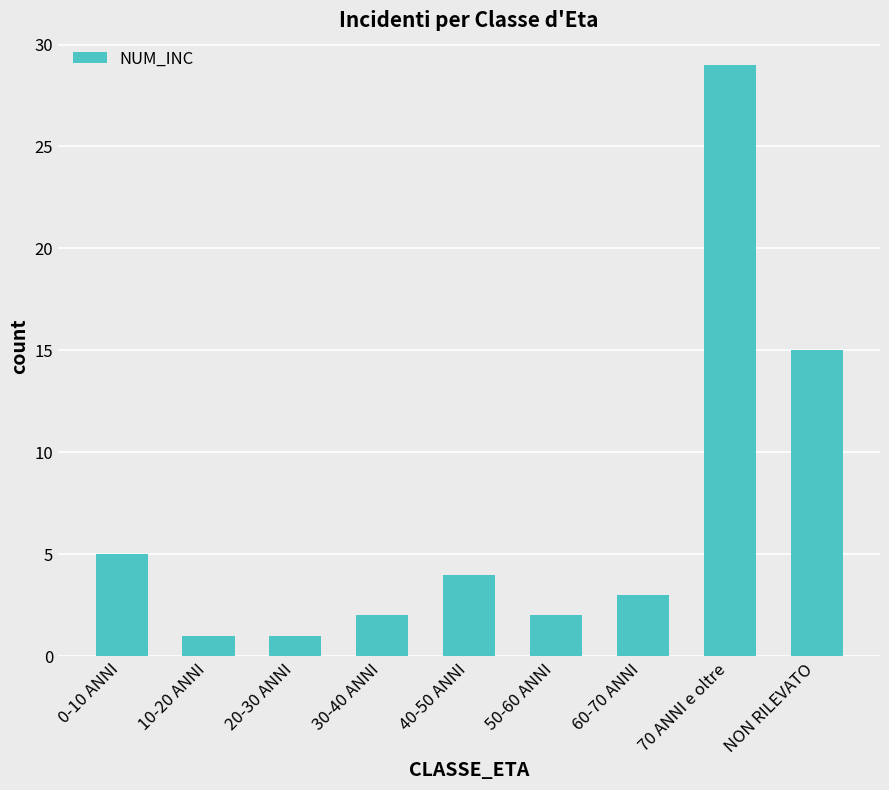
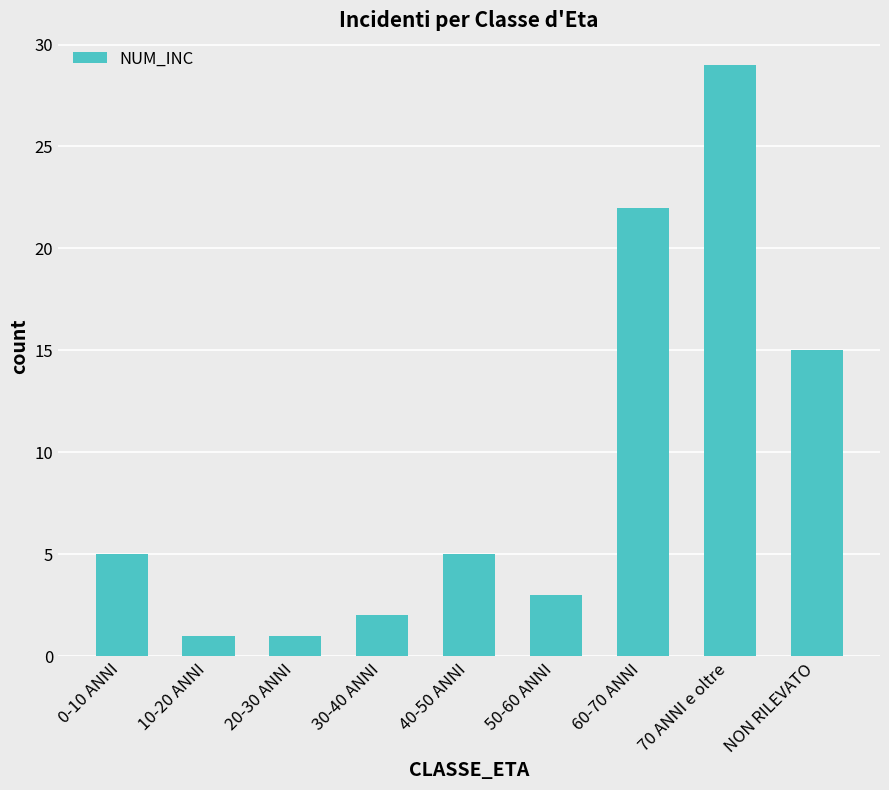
  {
    "0-10 ANNI": 5,
    "10-20 ANNI": 1,
    "20-30 ANNI": 1,
    "30-40 ANNI": 2,
-   "40-50 ANNI": 4,
-   "50-60 ANNI": 2,
-   "60-70 ANNI": 3,
+   "40-50 ANNI": 5,
+   "50-60 ANNI": 3,
+   "60-70 ANNI": 22,
    "70 ANNI e oltre": 29,
    "NON RILEVATO": 15
  }
